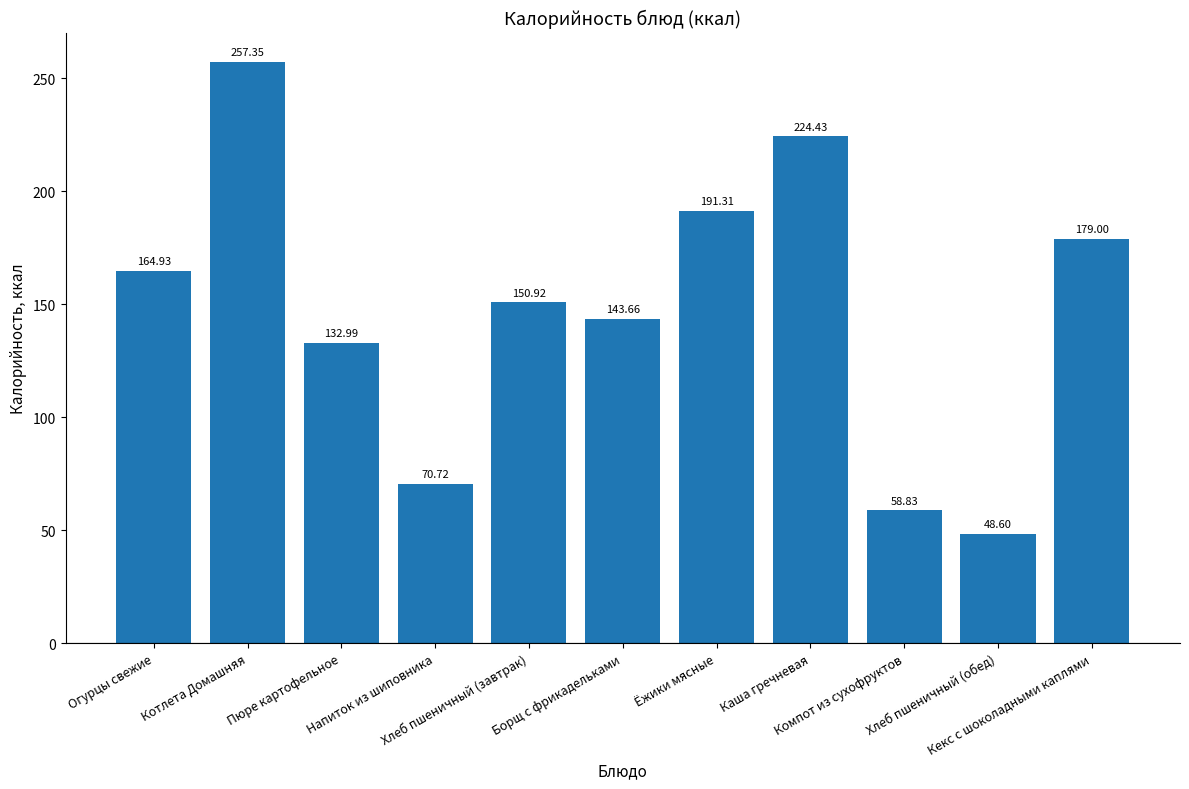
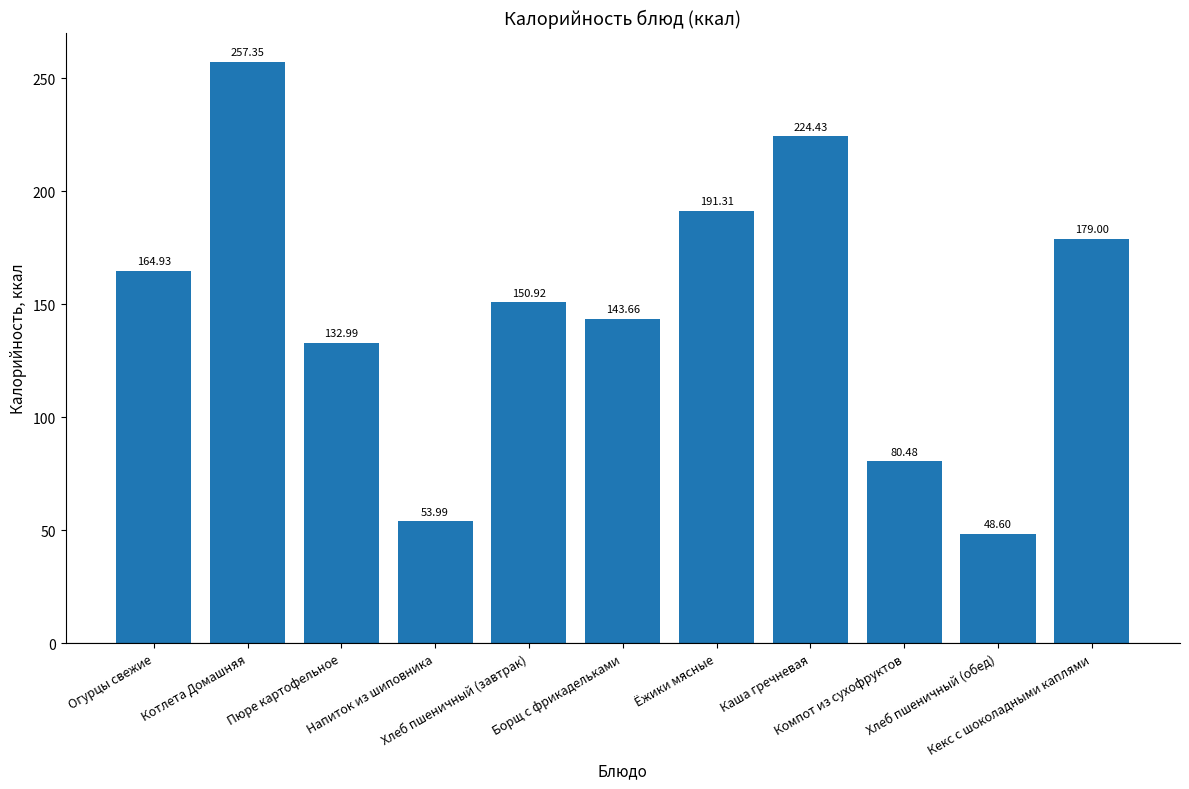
  {
    "Огурцы свежие": 164.93,
    "Котлета Домашняя": 257.35,
    "Пюре картофельное": 132.99,
-   "Напиток из шиповника": 70.72,
+   "Напиток из шиповника": 53.99,
    "Хлеб пшеничный (завтрак)": 150.92,
    "Борщ с фрикадельками": 143.66,
    "Ёжики мясные": 191.31,
    "Каша гречневая": 224.43,
-   "Компот из сухофруктов": 58.83,
+   "Компот из сухофруктов": 80.48,
    "Хлеб пшеничный (обед)": 48.60,
    "Кекс с шоколадными каплями": 179.00
  }
